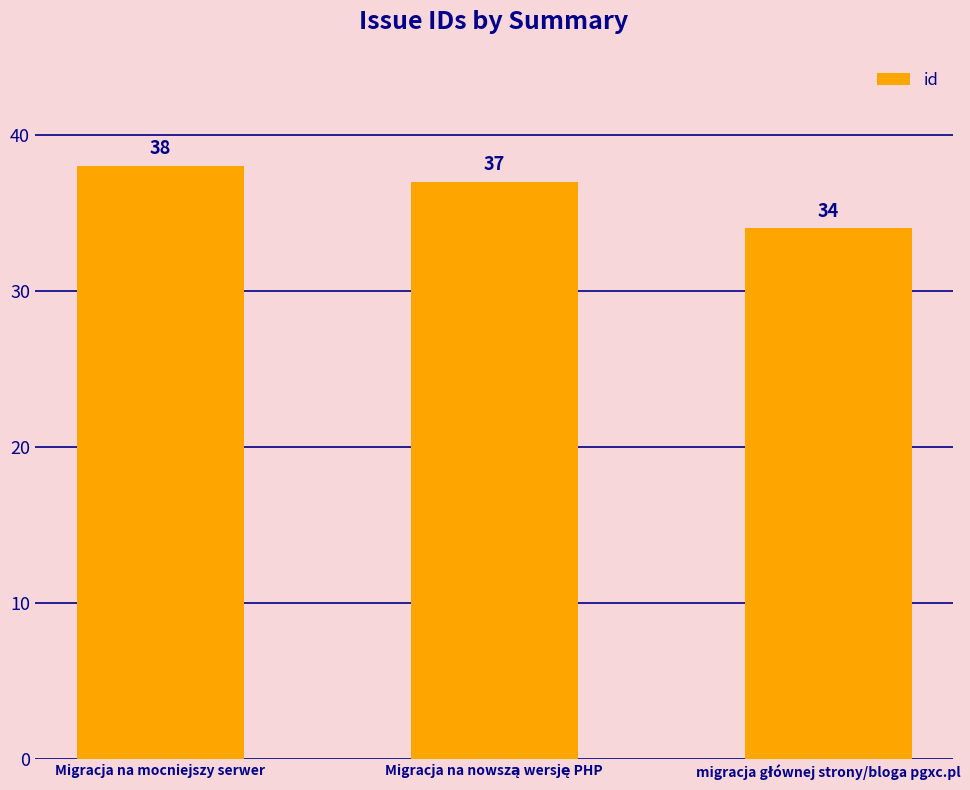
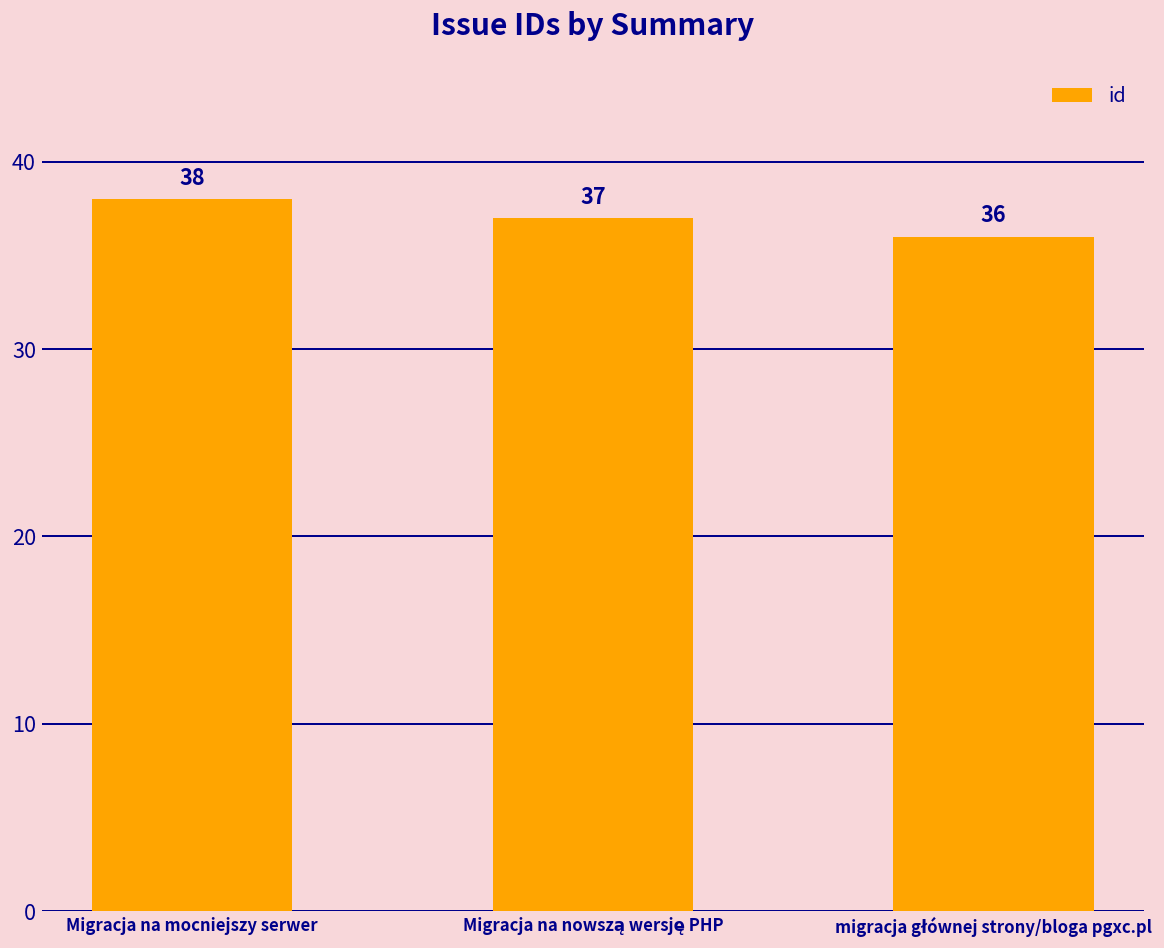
  {
    "Migracja na mocniejszy serwer": 38,
    "Migracja na nowszą wersję PHP": 37,
-   "migracja głównej strony/bloga pgxc.pl": 34
+   "migracja głównej strony/bloga pgxc.pl": 36
  }
